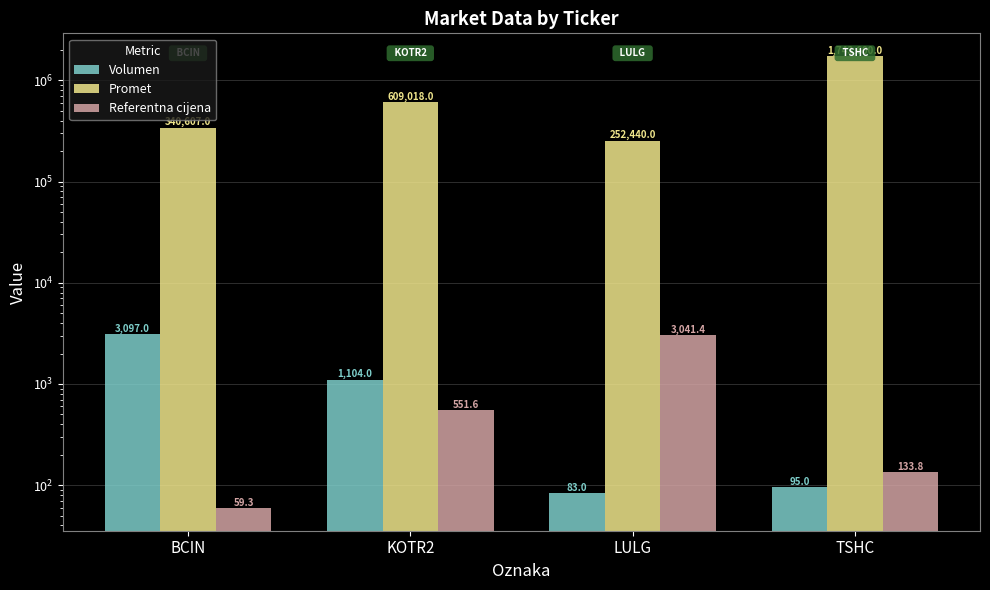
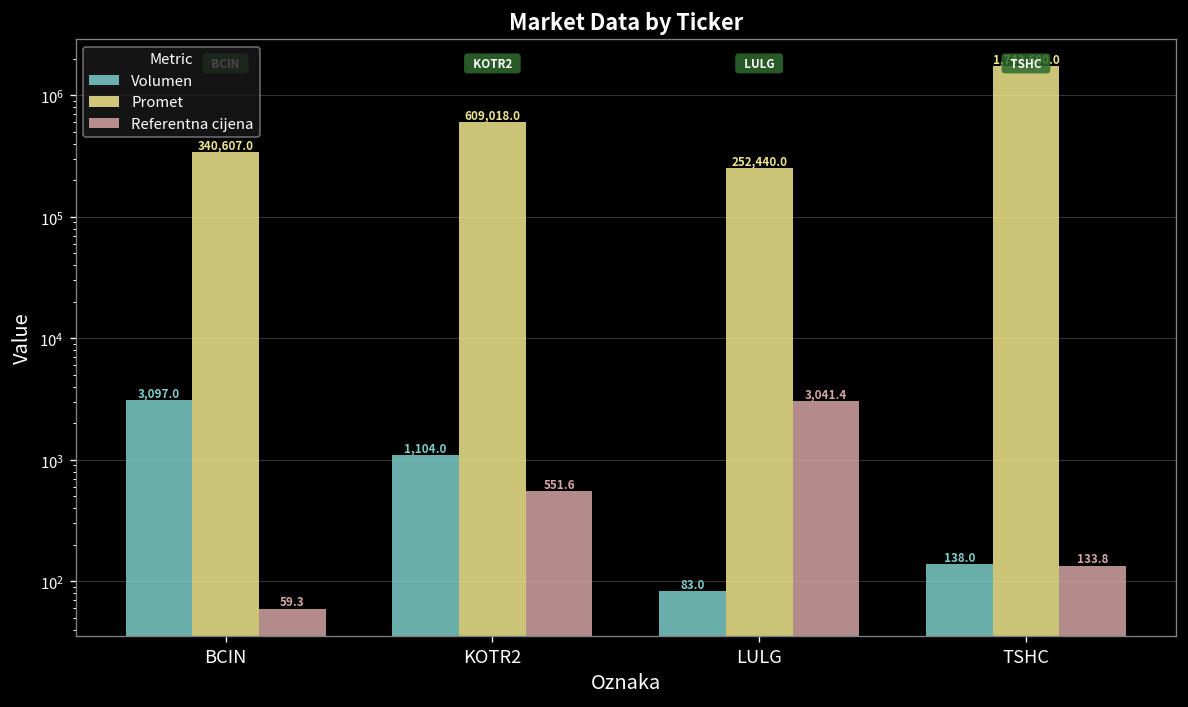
  {
    "Volumen": {
      "BCIN": "3,097.0",
      "KOTR2": "1,104.0",
      "LULG": "83.0",
-     "TSHC": "95.0"
+     "TSHC": "138.0"
    },
    "Promet": {
      "KOTR2": "609,018.0",
      "LULG": "252,440.0"
    },
    "Referentna cijena": {
      "BCIN": "59.3",
      "KOTR2": "551.6",
      "LULG": "3,041.4",
      "TSHC": "133.8"
    }
  }
